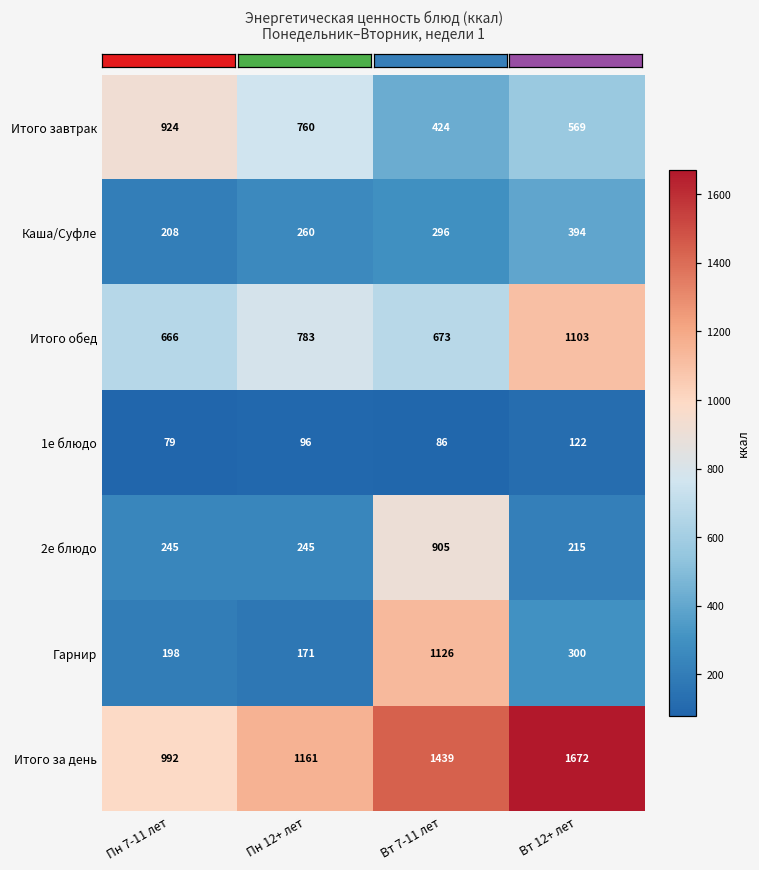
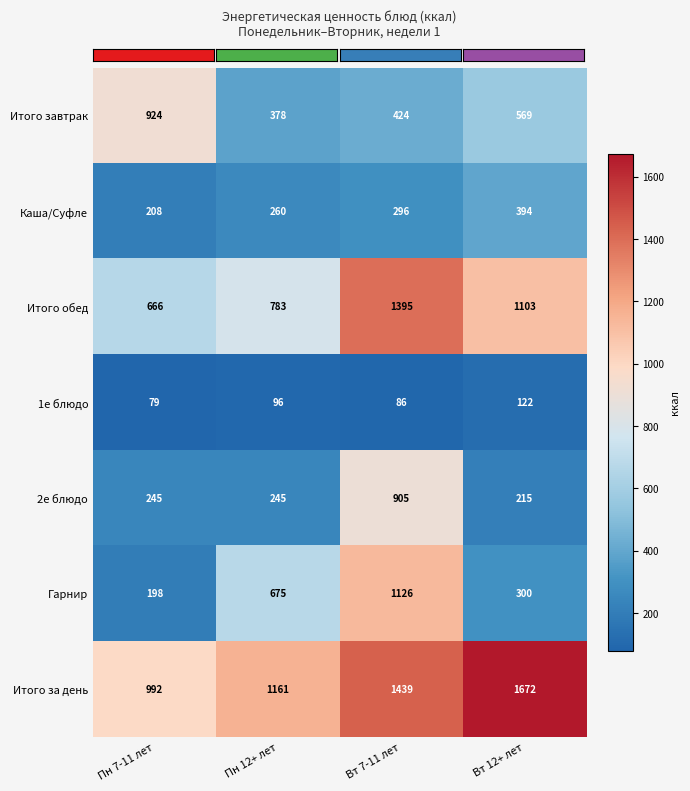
  {
    "Итого завтрак": {
      "Пн 7-11 лет": 924,
-     "Пн 12+ лет": 760,
+     "Пн 12+ лет": 378,
      "Вт 7-11 лет": 424,
      "Вт 12+ лет": 569
    },
    "Каша/Суфле": {
      "Пн 7-11 лет": 208,
      "Пн 12+ лет": 260,
      "Вт 7-11 лет": 296,
      "Вт 12+ лет": 394
    },
    "Итого обед": {
      "Пн 7-11 лет": 666,
      "Пн 12+ лет": 783,
-     "Вт 7-11 лет": 673,
+     "Вт 7-11 лет": 1395,
      "Вт 12+ лет": 1103
    },
    "1е блюдо": {
      "Пн 7-11 лет": 79,
      "Пн 12+ лет": 96,
      "Вт 7-11 лет": 86,
      "Вт 12+ лет": 122
    },
    "2е блюдо": {
      "Пн 7-11 лет": 245,
      "Пн 12+ лет": 245,
      "Вт 7-11 лет": 905,
      "Вт 12+ лет": 215
    },
    "Гарнир": {
      "Пн 7-11 лет": 198,
-     "Пн 12+ лет": 171,
+     "Пн 12+ лет": 675,
      "Вт 7-11 лет": 1126,
      "Вт 12+ лет": 300
    },
    "Итого за день": {
      "Пн 7-11 лет": 992,
      "Пн 12+ лет": 1161,
      "Вт 7-11 лет": 1439,
      "Вт 12+ лет": 1672
    }
  }
